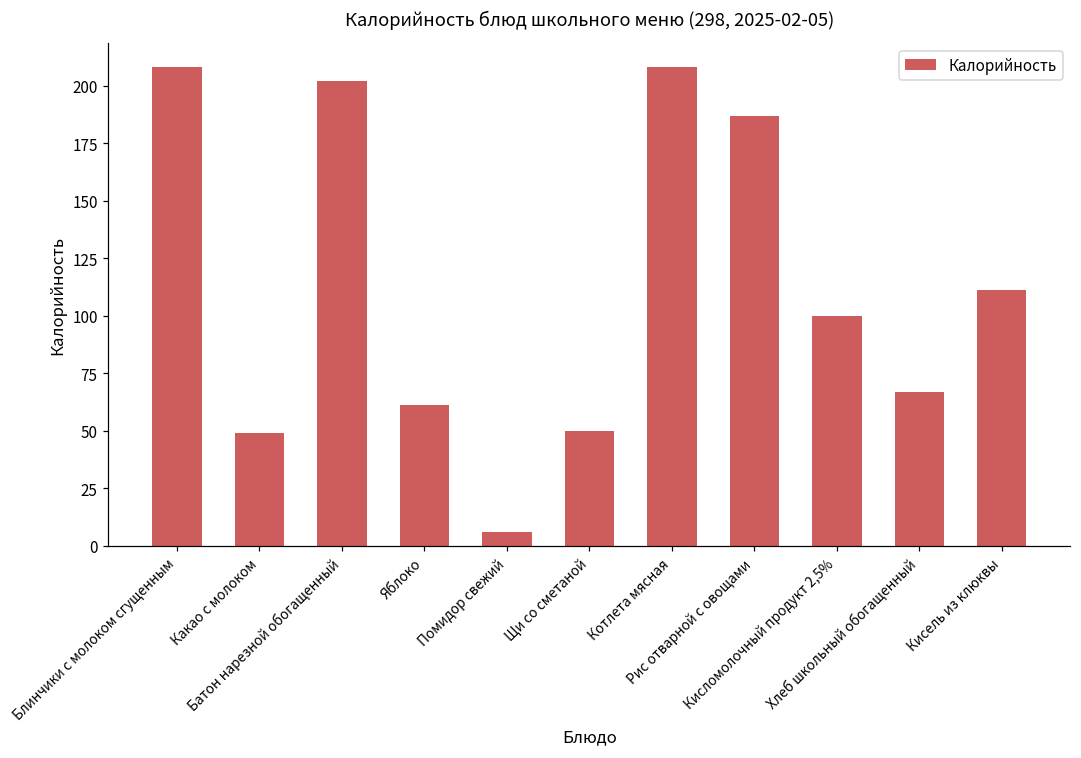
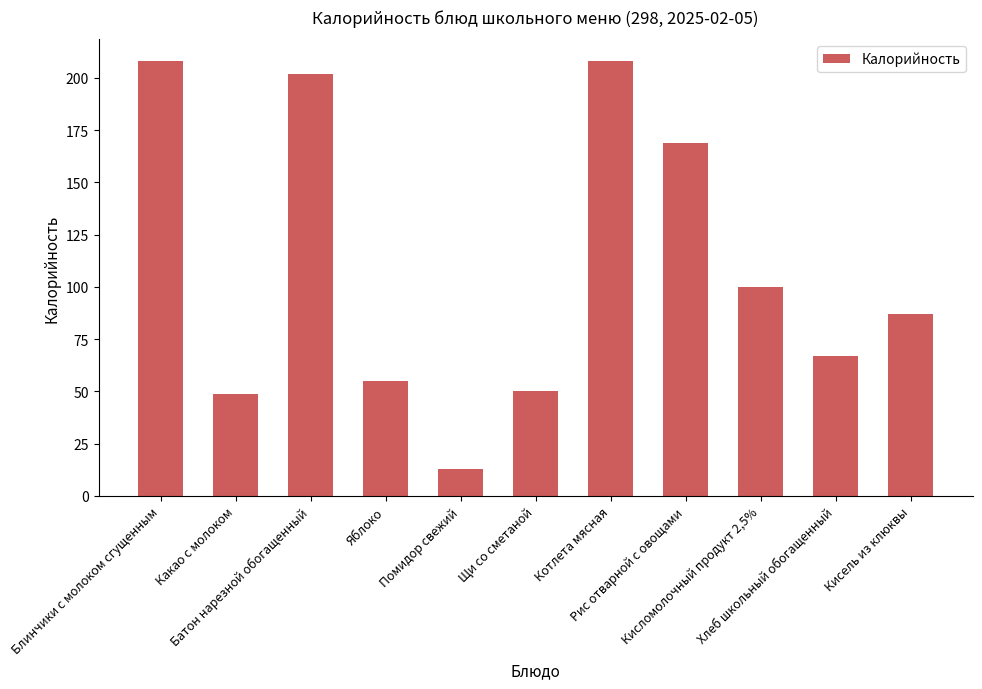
  {
    "Блинчики с молоком сгущенным": 208,
    "Какао с молоком": 49,
    "Батон нарезной обогащенный": 202,
-   "Яблоко": 61,
-   "Помидор свежий": 6,
+   "Яблоко": 55,
+   "Помидор свежий": 13,
    "Щи со сметаной": 50,
    "Котлета мясная": 208,
-   "Рис отварной с овощами": 187,
+   "Рис отварной с овощами": 169,
    "Кисломолочный продукт 2,5%": 100,
    "Хлеб школьный обогащенный": 67,
-   "Кисель из клюквы": 111
+   "Кисель из клюквы": 87
  }
